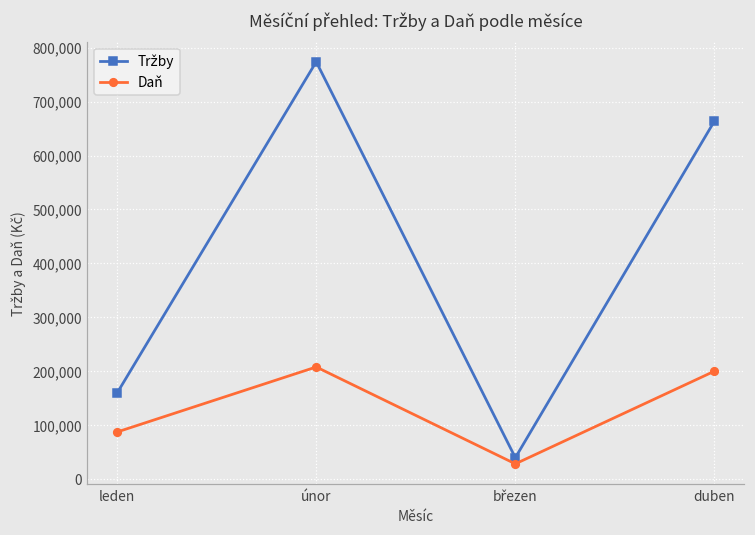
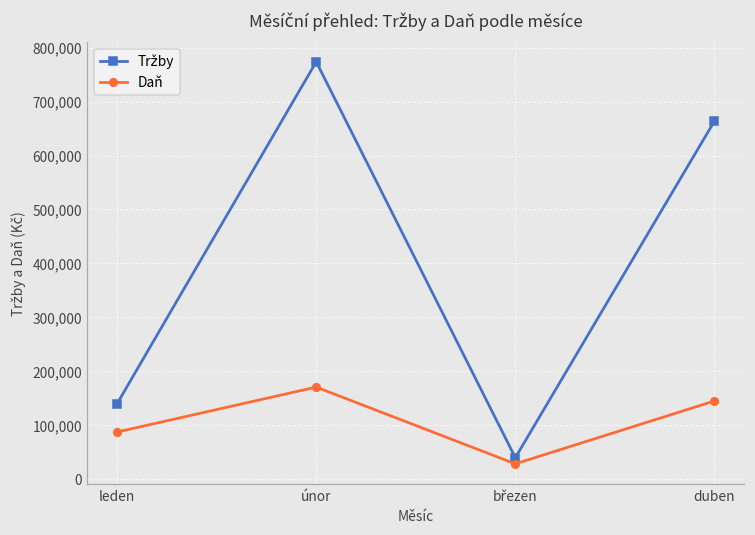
  {
    "Tržby": {
-     "leden": "160,000",
+     "leden": "140,000",
      "únor": "770,000",
      "březen": "40,000",
      "duben": "660,000"
    },
    "Daň": {
      "leden": "90,000",
-     "únor": "210,000",
+     "únor": "170,000",
      "březen": "30,000",
-     "duben": "200,000"
+     "duben": "140,000"
    }
  }
